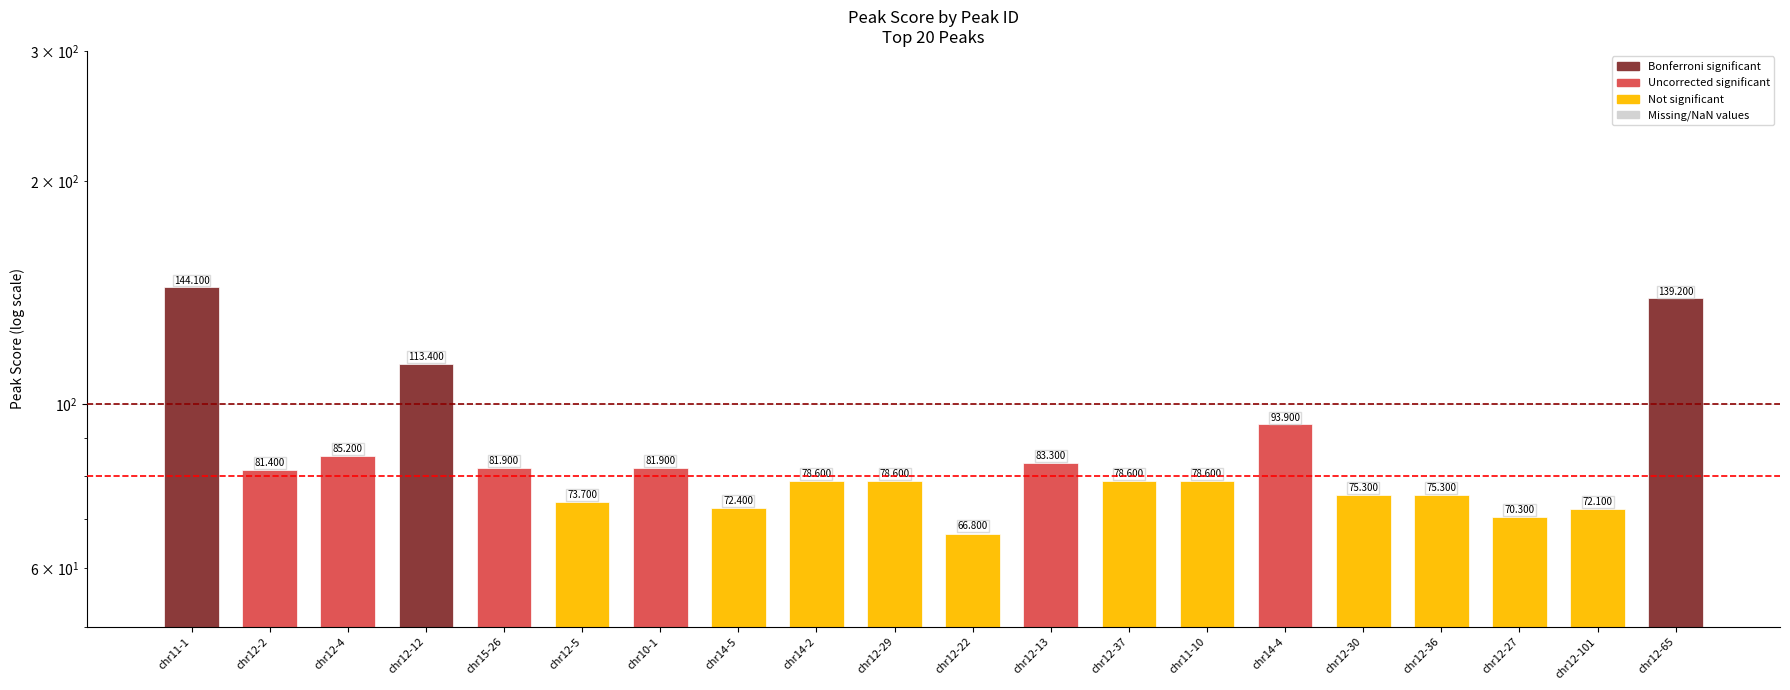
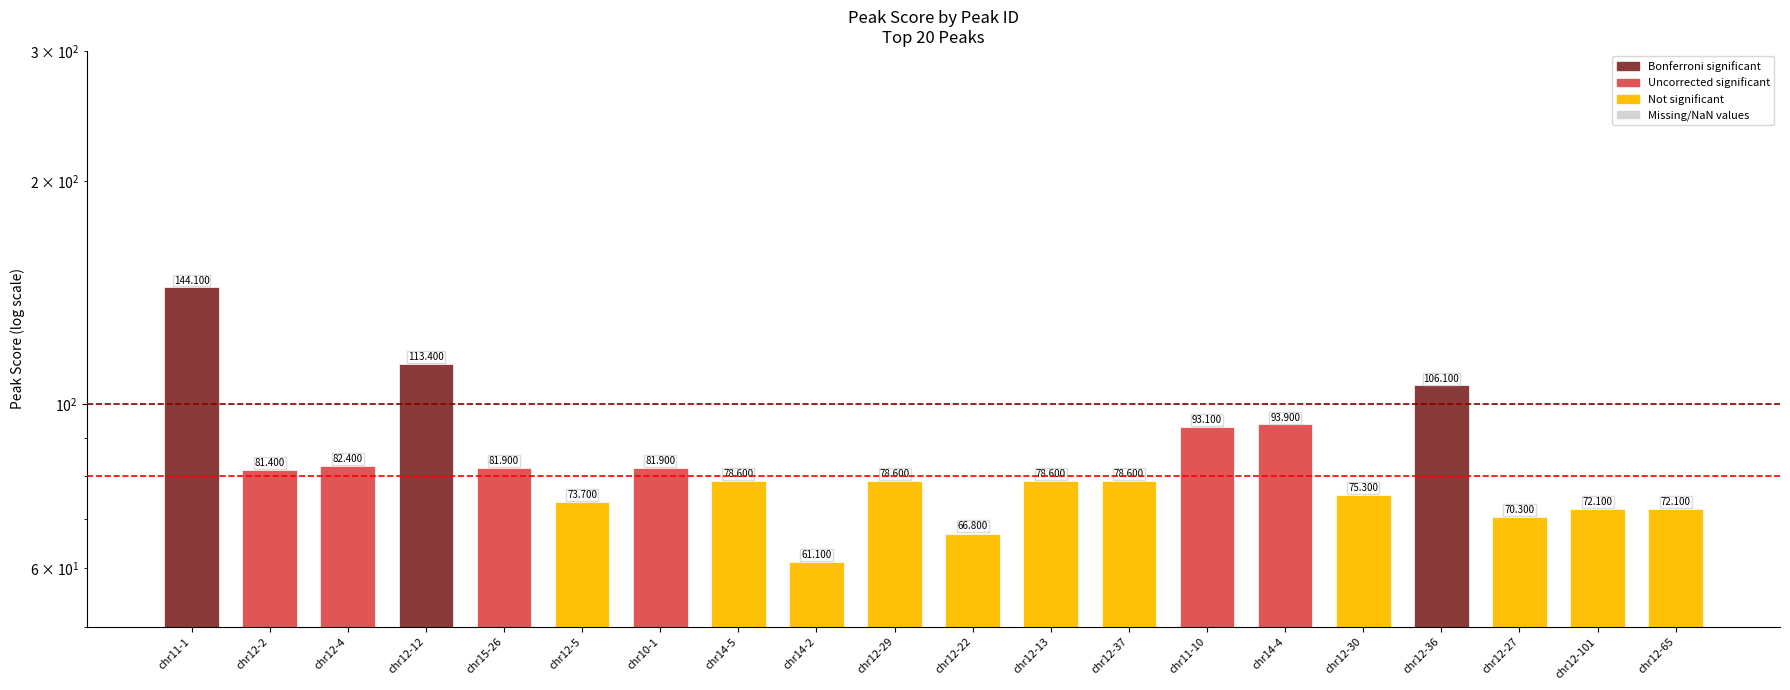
  {
-   "chr12-4": 85.200,
-   "chr14-5": 72.400,
-   "chr14-2": 78.600,
-   "chr12-13": 83.300,
-   "chr11-10": 78.600,
-   "chr12-36": 75.300,
-   "chr12-65": 139.200
+   "chr12-4": 82.400,
+   "chr14-5": 78.600,
+   "chr14-2": 61.100,
+   "chr12-13": 78.600,
+   "chr11-10": 93.100,
+   "chr12-36": 106.100,
+   "chr12-65": 72.100
  }
